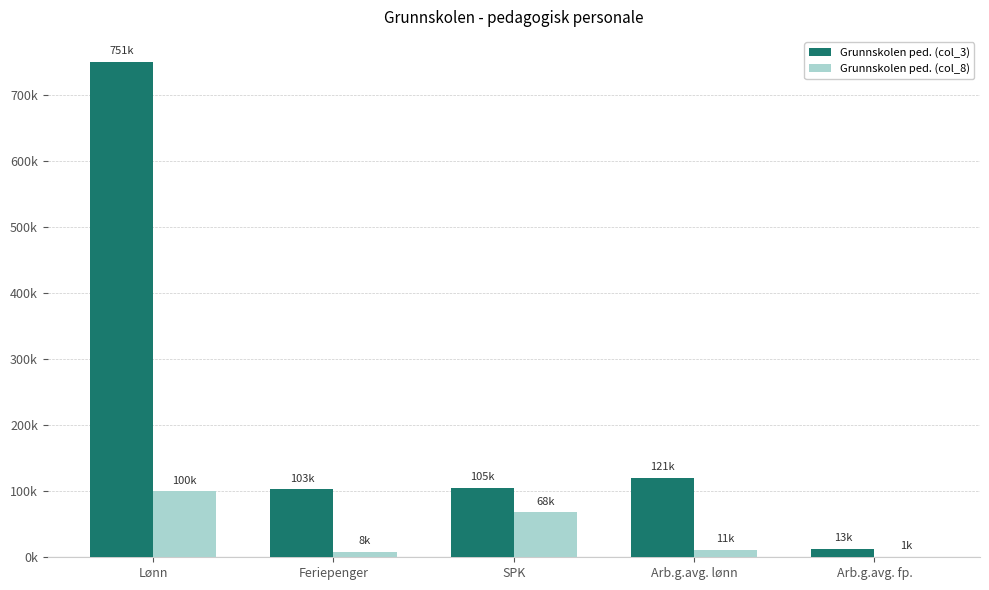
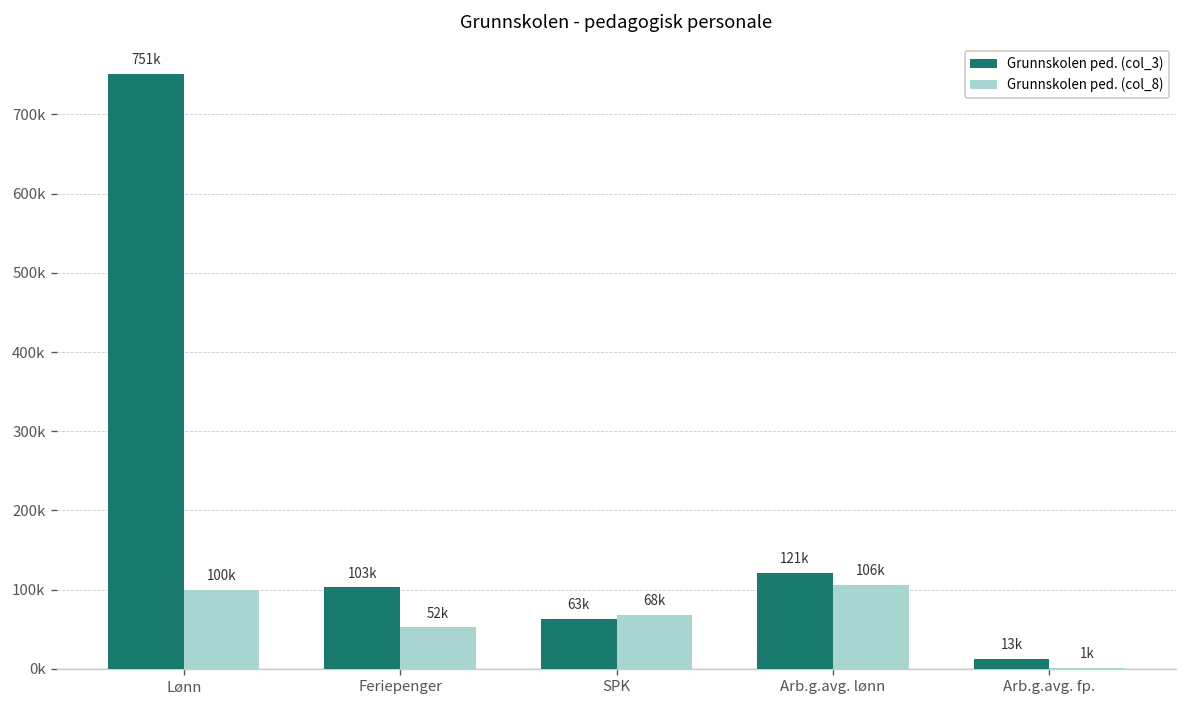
  {
    "Grunnskolen ped. (col_3)": {
      "Lønn": "751k",
      "Feriepenger": "103k",
-     "SPK": "105k",
+     "SPK": "63k",
      "Arb.g.avg. lønn": "121k",
      "Arb.g.avg. fp.": "13k"
    },
    "Grunnskolen ped. (col_8)": {
      "Lønn": "100k",
-     "Feriepenger": "8k",
+     "Feriepenger": "52k",
      "SPK": "68k",
-     "Arb.g.avg. lønn": "11k",
+     "Arb.g.avg. lønn": "106k",
      "Arb.g.avg. fp.": "1k"
    }
  }
